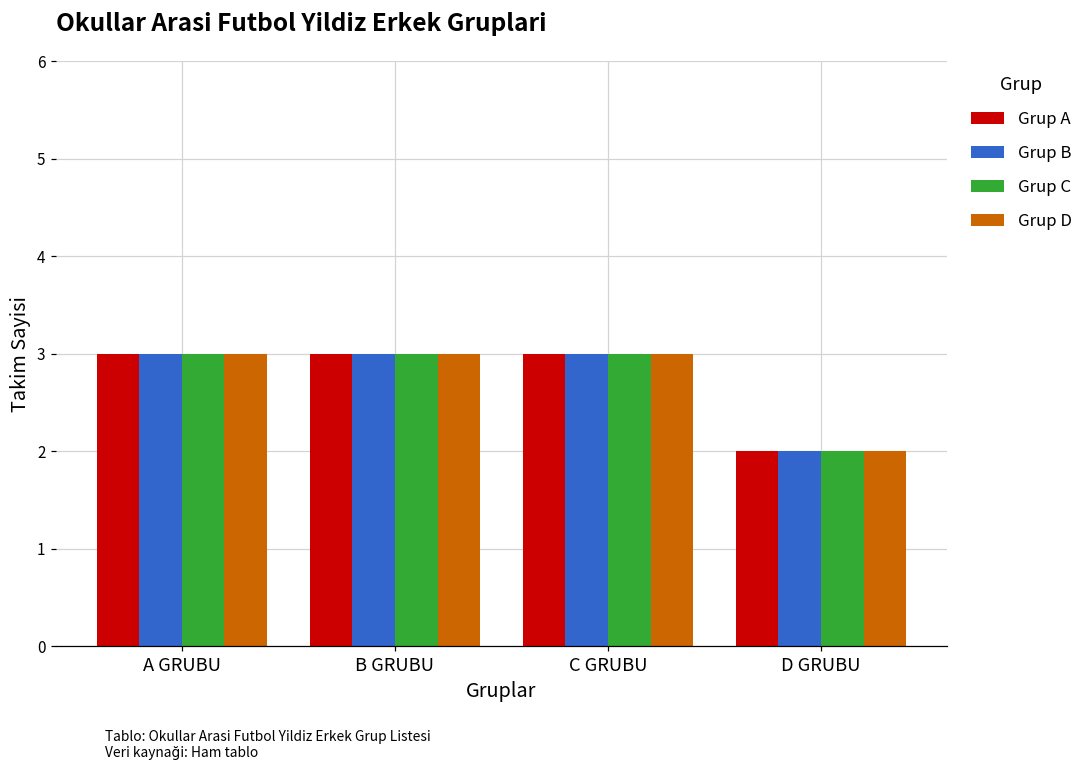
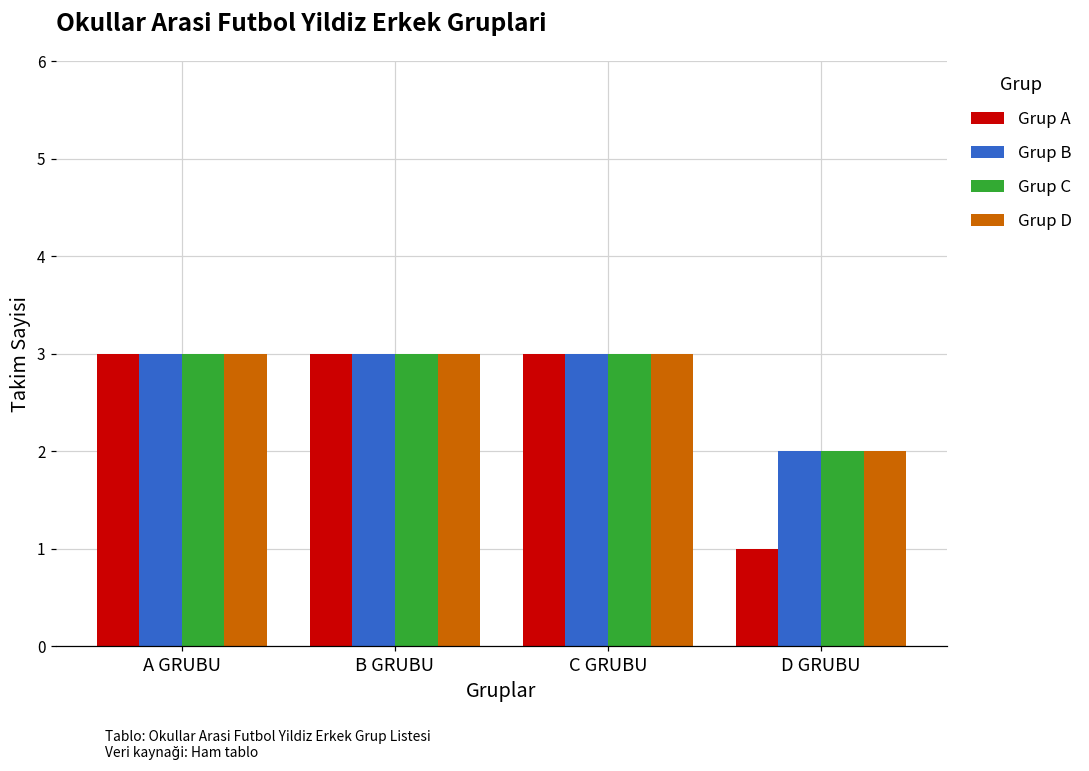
  {
    "Grup A": {
      "A GRUBU": 3,
      "B GRUBU": 3,
      "C GRUBU": 3,
-     "D GRUBU": 2
+     "D GRUBU": 1
    },
    "Grup B": {
      "A GRUBU": 3,
      "B GRUBU": 3,
      "C GRUBU": 3,
      "D GRUBU": 2
    },
    "Grup C": {
      "A GRUBU": 3,
      "B GRUBU": 3,
      "C GRUBU": 3,
      "D GRUBU": 2
    },
    "Grup D": {
      "A GRUBU": 3,
      "B GRUBU": 3,
      "C GRUBU": 3,
      "D GRUBU": 2
    }
  }
